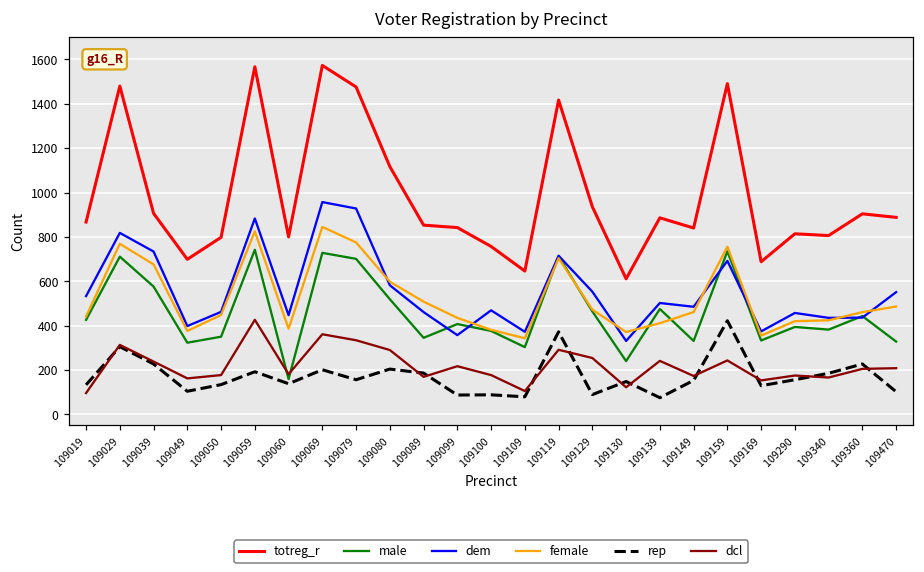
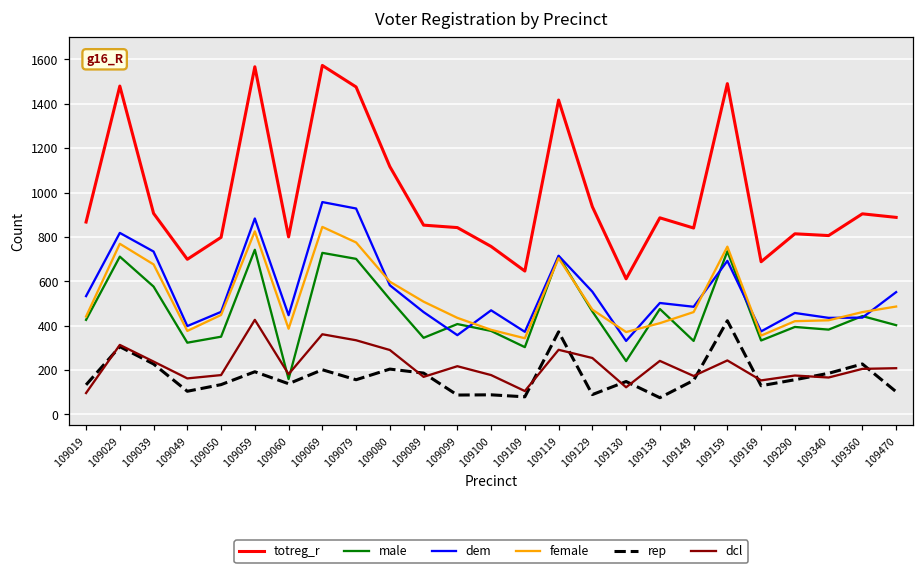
  {
    "totreg_r": {
      "109019": 870,
      "109029": 1480,
      "109039": 910,
      "109049": 700,
      "109050": 800,
      "109059": 1570,
      "109060": 800,
      "109069": 1570,
      "109079": 1480,
      "109080": 1120,
      "109089": 850,
      "109099": 840,
      "109100": 760,
      "109109": 650,
      "109119": 1420,
      "109129": 940,
      "109130": 610,
      "109139": 890,
      "109149": 840,
      "109159": 1490,
      "109169": 690,
      "109290": 810,
      "109340": 810,
      "109360": 900,
      "109470": 890
    },
    "male": {
      "109019": 430,
      "109029": 710,
      "109039": 580,
      "109049": 320,
      "109050": 350,
      "109059": 740,
      "109060": 160,
      "109069": 730,
      "109079": 700,
      "109080": 520,
      "109089": 350,
      "109099": 410,
      "109109": 300,
      "109130": 240,
      "109139": 480,
      "109149": 330,
      "109159": 740,
      "109169": 330,
      "109290": 390,
      "109340": 380,
-     "109470": 330
+     "109470": 400
    },
    "dem": {
      "109019": 530,
      "109029": 820,
      "109039": 730,
      "109049": 400,
      "109050": 460,
      "109059": 880,
      "109060": 450,
      "109069": 960,
      "109079": 930,
      "109080": 580,
      "109089": 460,
      "109099": 360,
      "109100": 470,
      "109109": 370,
      "109129": 550,
      "109130": 330,
      "109139": 500,
      "109149": 490,
      "109159": 690,
      "109169": 370,
      "109290": 460,
      "109470": 550
    },
    "female": {
      "109019": 440,
      "109029": 770,
      "109039": 680,
      "109049": 380,
      "109050": 450,
      "109059": 830,
      "109060": 390,
      "109069": 850,
      "109079": 780,
      "109080": 600,
      "109089": 510,
      "109099": 440,
      "109109": 340,
      "109130": 370,
      "109139": 410,
      "109149": 460,
      "109159": 760,
      "109169": 360,
      "109290": 420,
      "109360": 460,
      "109470": 490
    },
    "rep": {
      "109019": 130,
      "109049": 100,
      "109050": 130,
      "109059": 190,
      "109060": 140,
      "109069": 200,
      "109079": 160,
      "109080": 200,
      "109089": 190,
      "109099": 90,
      "109100": 90,
      "109109": 80,
      "109119": 370,
      "109129": 90,
      "109130": 150,
      "109139": 80,
      "109149": 150,
      "109159": 420,
      "109169": 130,
      "109290": 160,
      "109340": 190,
      "109360": 230,
      "109470": 100
    },
    "dcl": {
      "109019": 100,
      "109049": 160,
      "109050": 180,
      "109059": 430,
      "109060": 180,
      "109069": 360,
      "109079": 330,
      "109080": 290,
      "109089": 170,
      "109099": 220,
      "109100": 180,
      "109109": 110,
      "109119": 290,
      "109129": 250,
      "109130": 120,
      "109139": 240,
      "109149": 170,
      "109159": 240,
      "109169": 150,
      "109290": 180,
      "109340": 170,
      "109360": 210,
      "109470": 210
    }
  }
